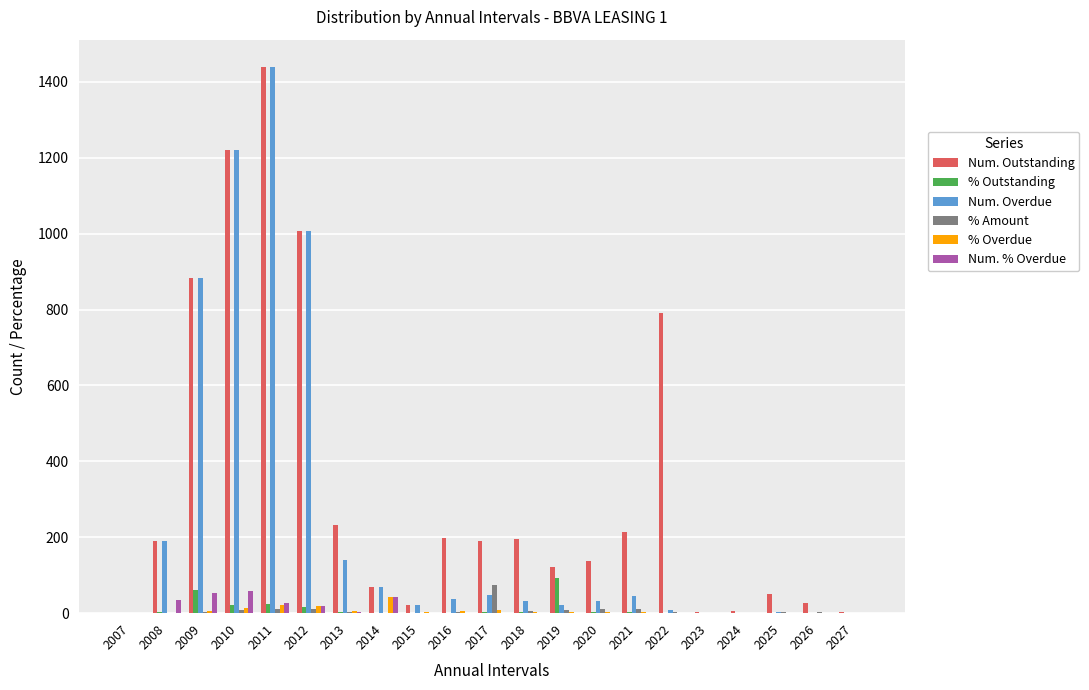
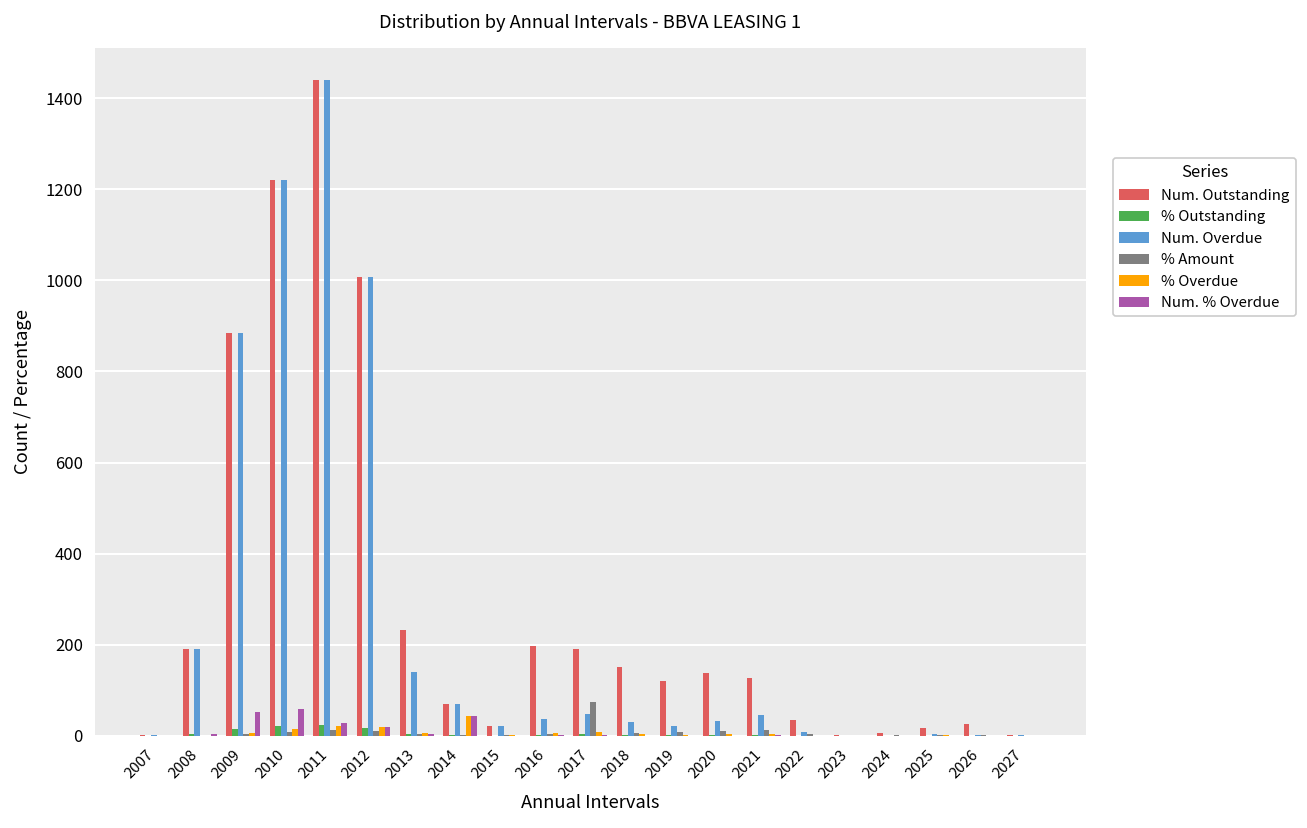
  {
    "Num. Outstanding": {
      "2008": 190,
      "2009": 880,
      "2010": 1220,
      "2011": 1440,
      "2012": 1010,
      "2013": 230,
      "2014": 70,
      "2015": 20,
      "2016": 200,
      "2017": 190,
-     "2018": 200,
+     "2018": 150,
      "2019": 120,
      "2020": 140,
-     "2021": 220,
-     "2022": 790,
-     "2025": 50,
+     "2021": 130,
+     "2022": 40,
+     "2025": 20,
      "2026": 30
    },
    "% Outstanding": {
-     "2009": 60,
+     "2009": 10,
      "2010": 20,
      "2011": 20,
      "2012": 20,
-     "2019": 90
+     "2019": 0
    },
    "Num. Overdue": {
      "2008": 190,
      "2009": 880,
      "2010": 1220,
      "2011": 1440,
      "2012": 1010,
      "2013": 140,
      "2014": 70,
      "2015": 20,
      "2016": 40,
      "2017": 50,
      "2018": 30,
      "2019": 20,
      "2020": 30,
      "2021": 50,
      "2022": 10,
      "2023": 0,
      "2024": 0
    },
    "% Amount": {
      "2007": 0,
      "2010": 10,
      "2011": 10,
      "2012": 10,
      "2017": 70,
      "2018": 10,
      "2019": 10,
      "2020": 10,
      "2021": 10
    },
    "% Overdue": {
      "2007": 0,
      "2010": 10,
      "2011": 20,
      "2012": 20,
      "2014": 40,
      "2017": 10,
      "2023": 0,
      "2024": 0,
      "2026": 0
    },
    "Num. % Overdue": {
-     "2008": 40,
+     "2008": 0,
      "2009": 50,
      "2010": 60,
      "2011": 30,
      "2012": 20,
      "2014": 40,
      "2023": 0,
      "2024": 0
    }
  }
